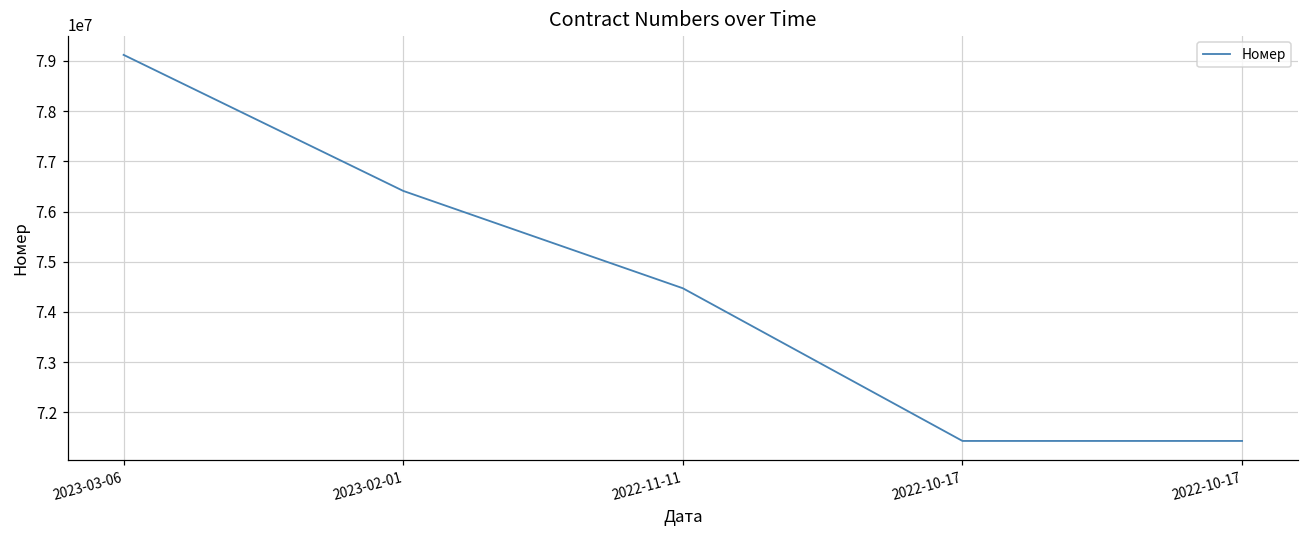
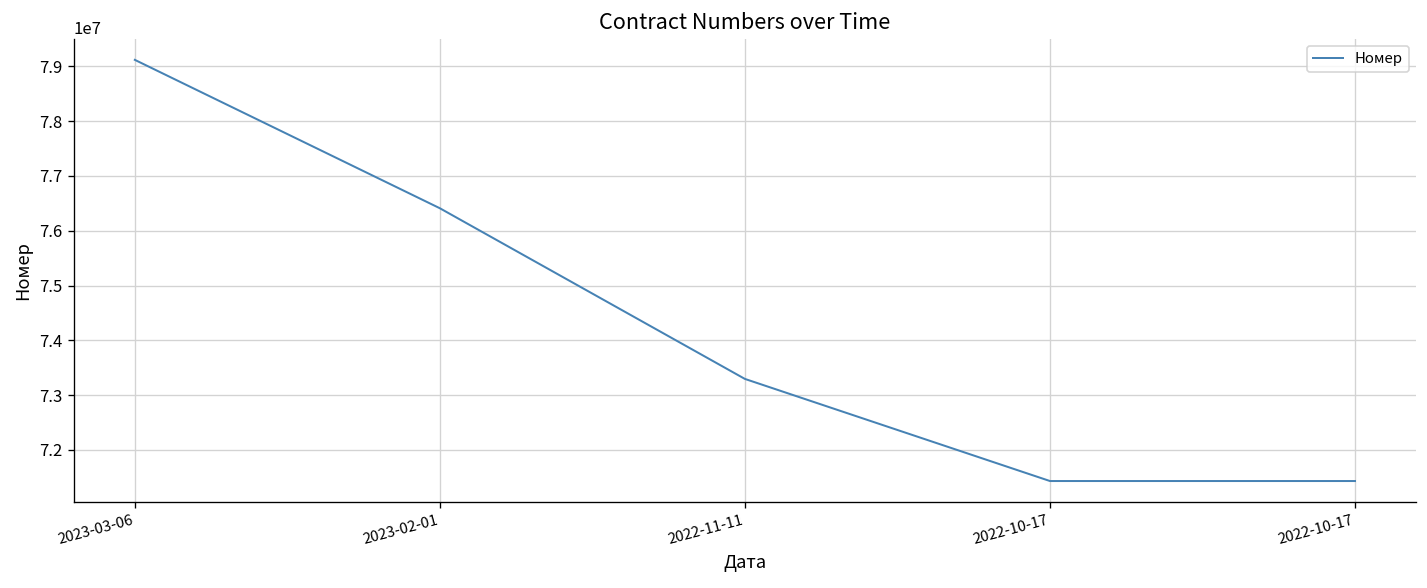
  {
    "2023-03-06": 79100000,
    "2023-02-01": 76400000,
-   "2022-11-11": 74500000
+   "2022-11-11": 73300000
  }
